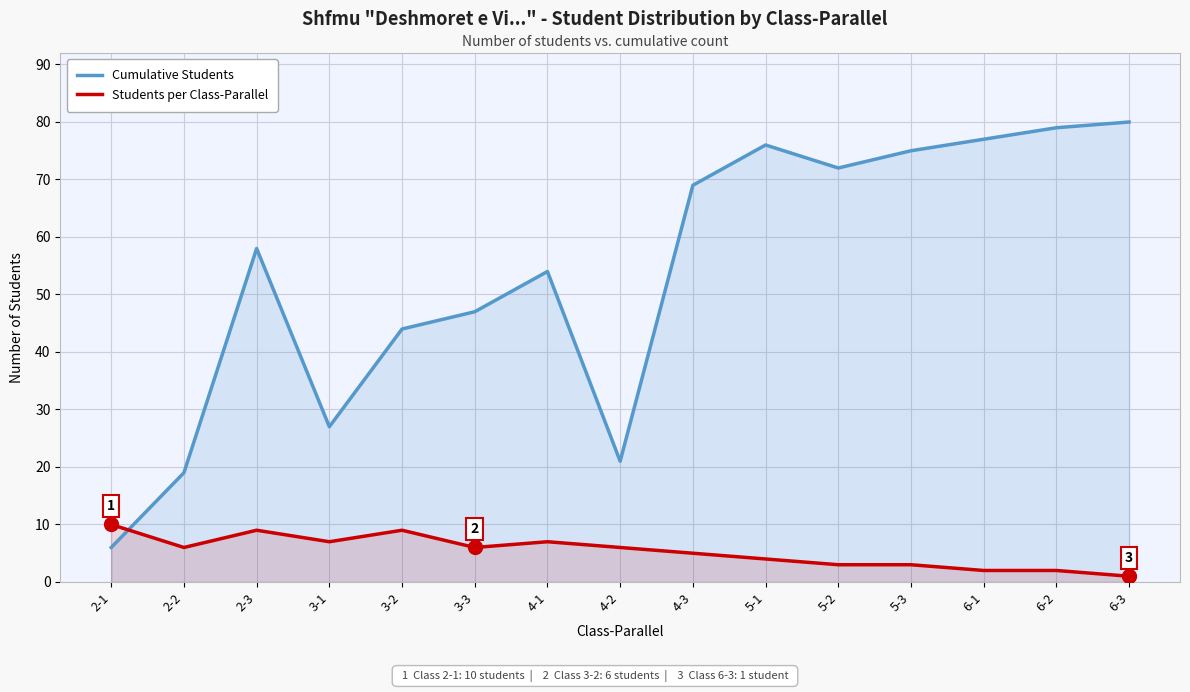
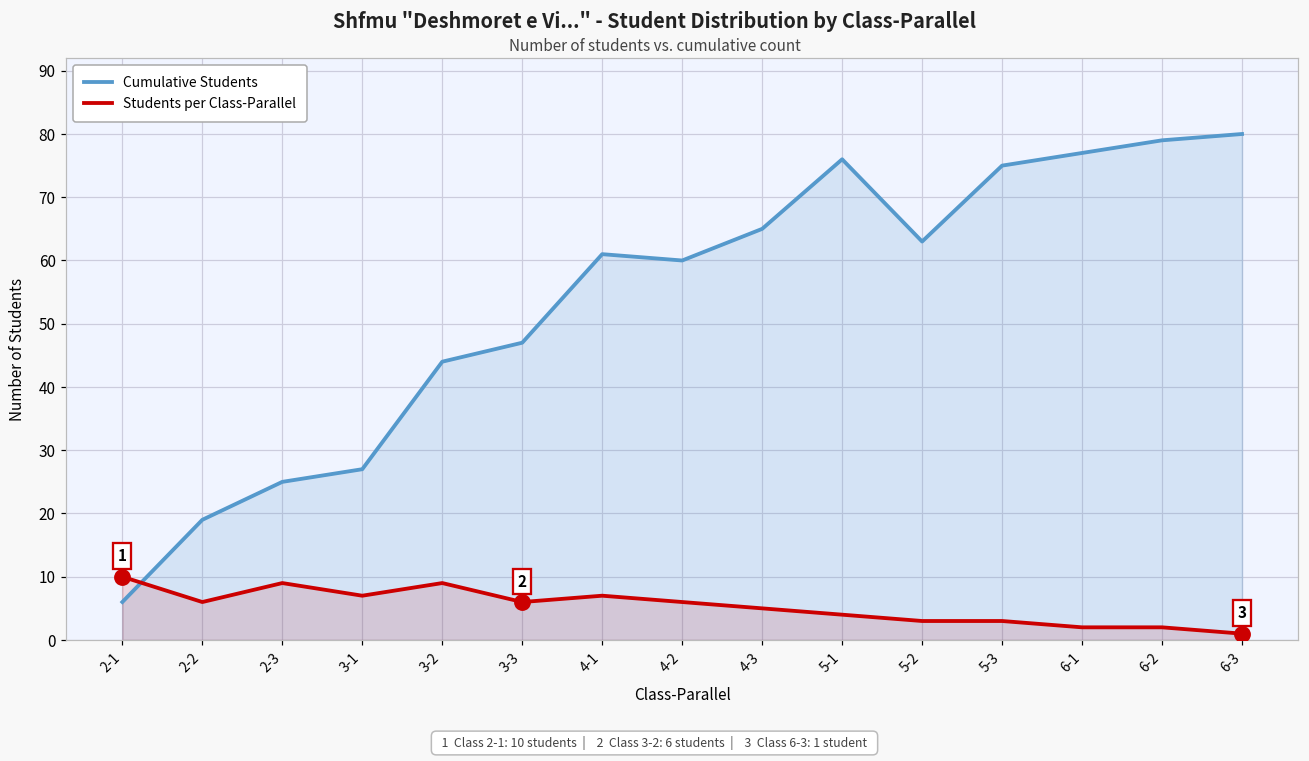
  {
    "Cumulative Students": {
      "2-1": 6,
      "2-2": 19,
-     "2-3": 58,
+     "2-3": 25,
      "3-1": 27,
      "3-2": 44,
      "3-3": 47,
-     "4-1": 54,
-     "4-2": 21,
-     "4-3": 69,
+     "4-1": 61,
+     "4-2": 60,
+     "4-3": 65,
      "5-1": 76,
-     "5-2": 72,
+     "5-2": 63,
      "5-3": 75,
      "6-1": 77,
      "6-2": 79,
      "6-3": 80
    }
  }
